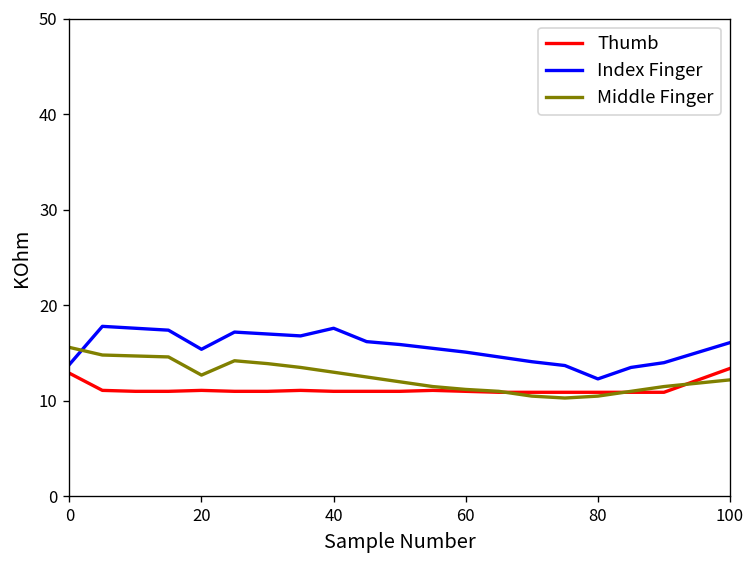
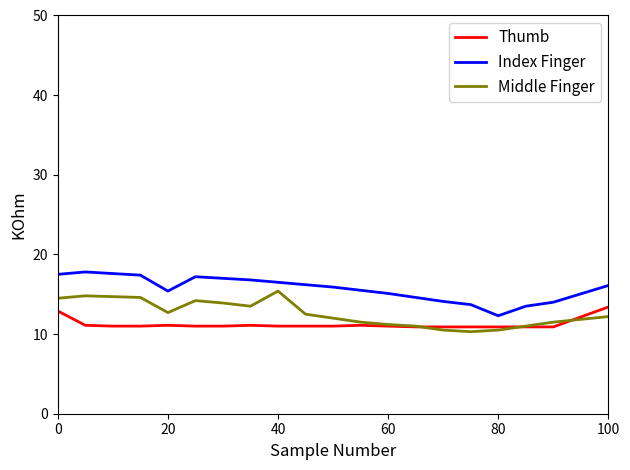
  {
    "Thumb": {
      "0": 13,
      "20": 11,
      "40": 11,
      "80": 11,
      "100": 13
    },
    "Index Finger": {
-     "0": 14,
+     "0": 18,
      "20": 15,
-     "40": 18,
+     "40": 17,
      "60": 15,
      "80": 12,
      "100": 16
    },
    "Middle Finger": {
-     "0": 16,
+     "0": 15,
      "20": 13,
-     "40": 13,
+     "40": 15,
      "80": 11,
      "100": 12
    }
  }
